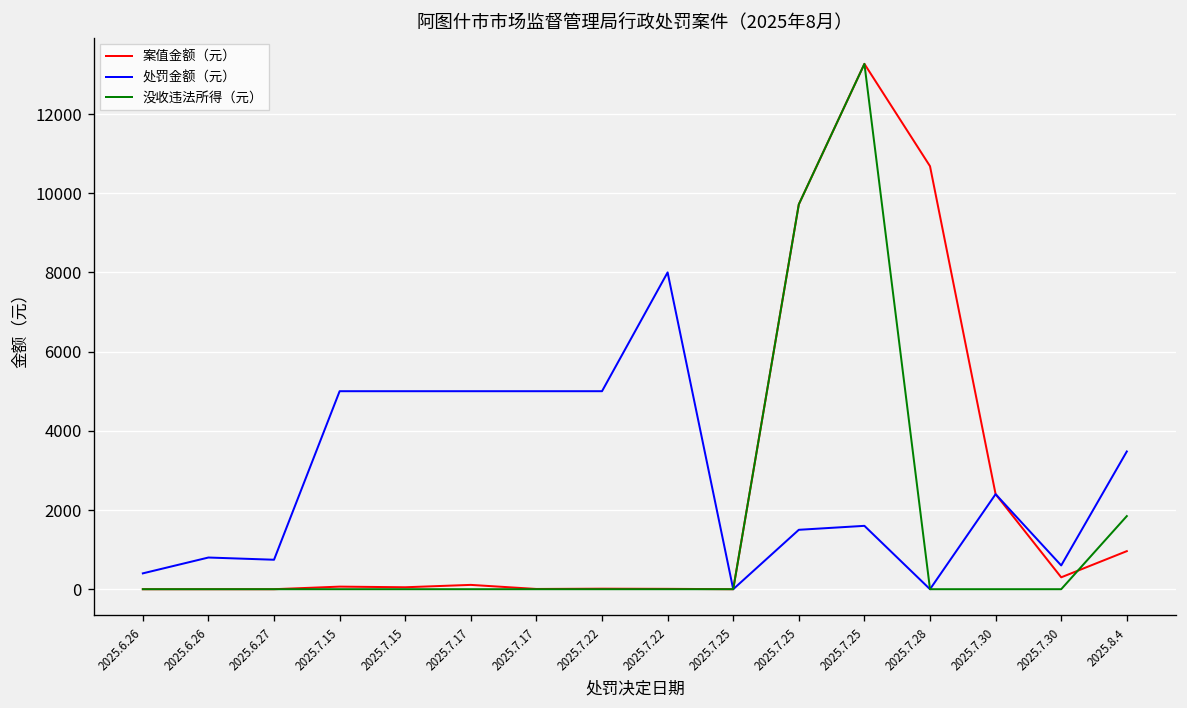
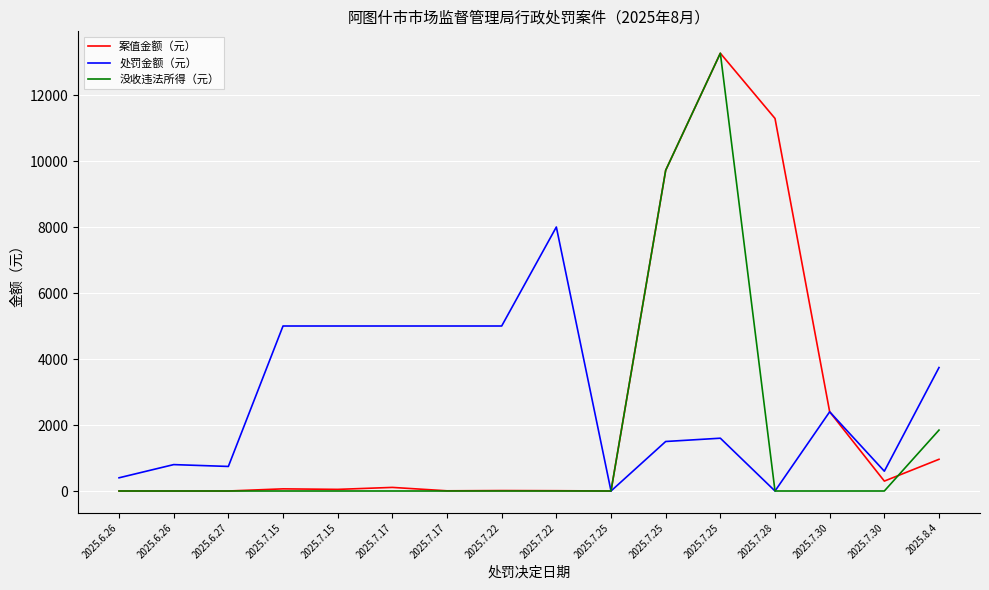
  {
    "案值金额（元）": {
-     "2025.7.28": 10700,
+     "2025.7.28": 11300,
      "2025.8.4": 1000
    },
    "处罚金额（元）": {
      "2025.6.27": 700,
-     "2025.8.4": 3500
+     "2025.8.4": 3700
    },
    "没收违法所得（元）": {
      "2025.8.4": 1800
    }
  }
